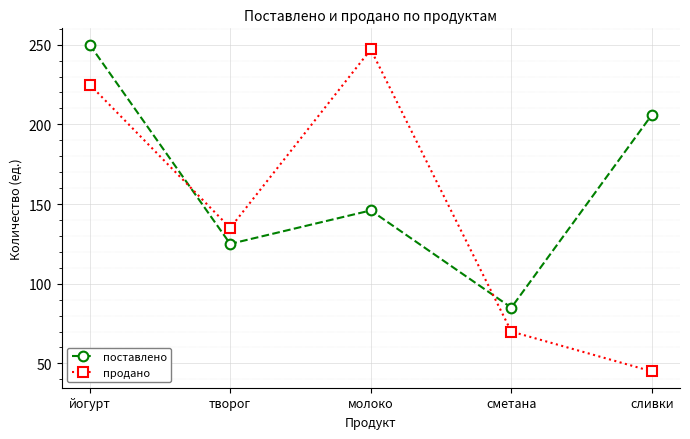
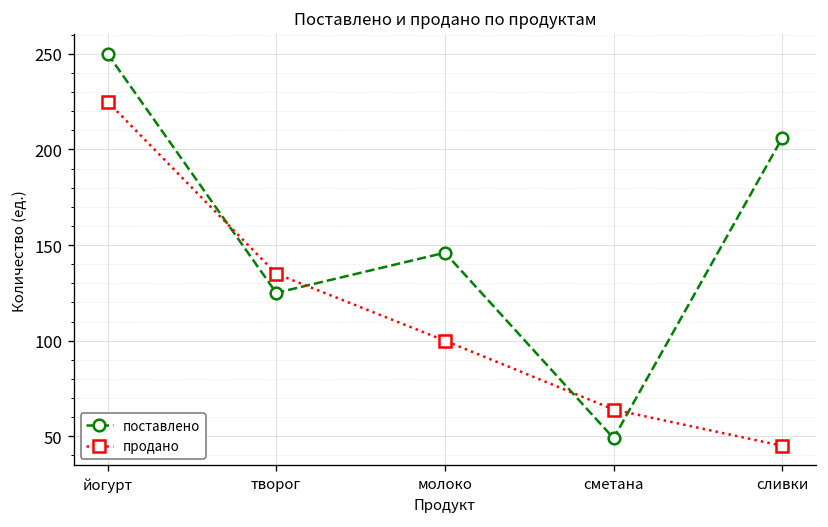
  {
    "поставлено": {
      "йогурт": 250,
      "творог": 125,
      "молоко": 146,
-     "сметана": 85,
+     "сметана": 49,
      "сливки": 206
    },
    "продано": {
      "йогурт": 225,
      "творог": 135,
-     "молоко": 247,
-     "сметана": 70,
+     "молоко": 100,
+     "сметана": 64,
      "сливки": 45
    }
  }
